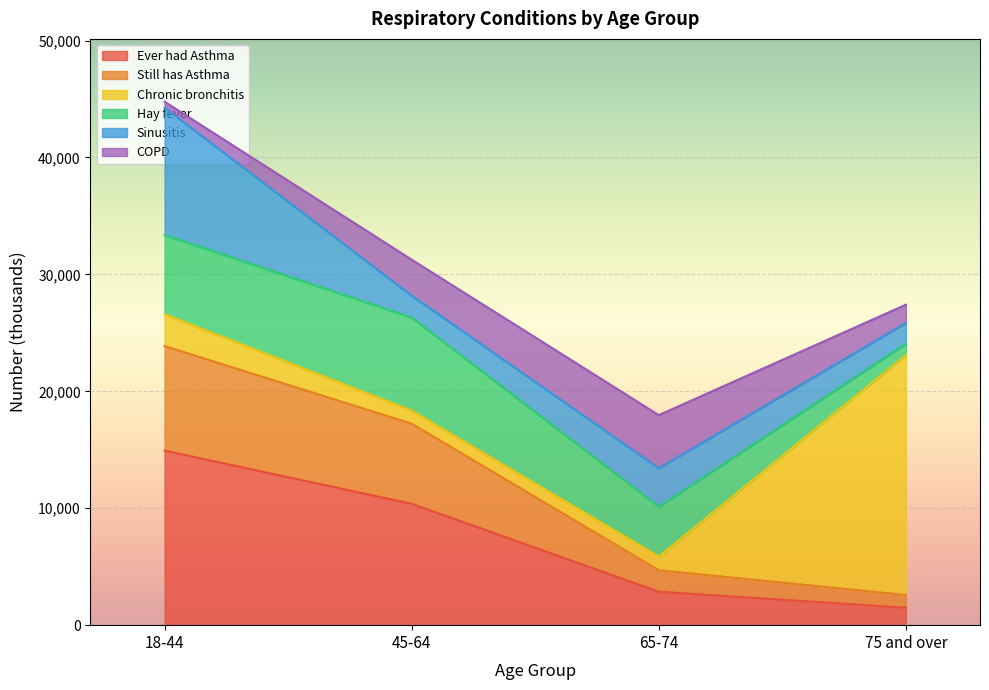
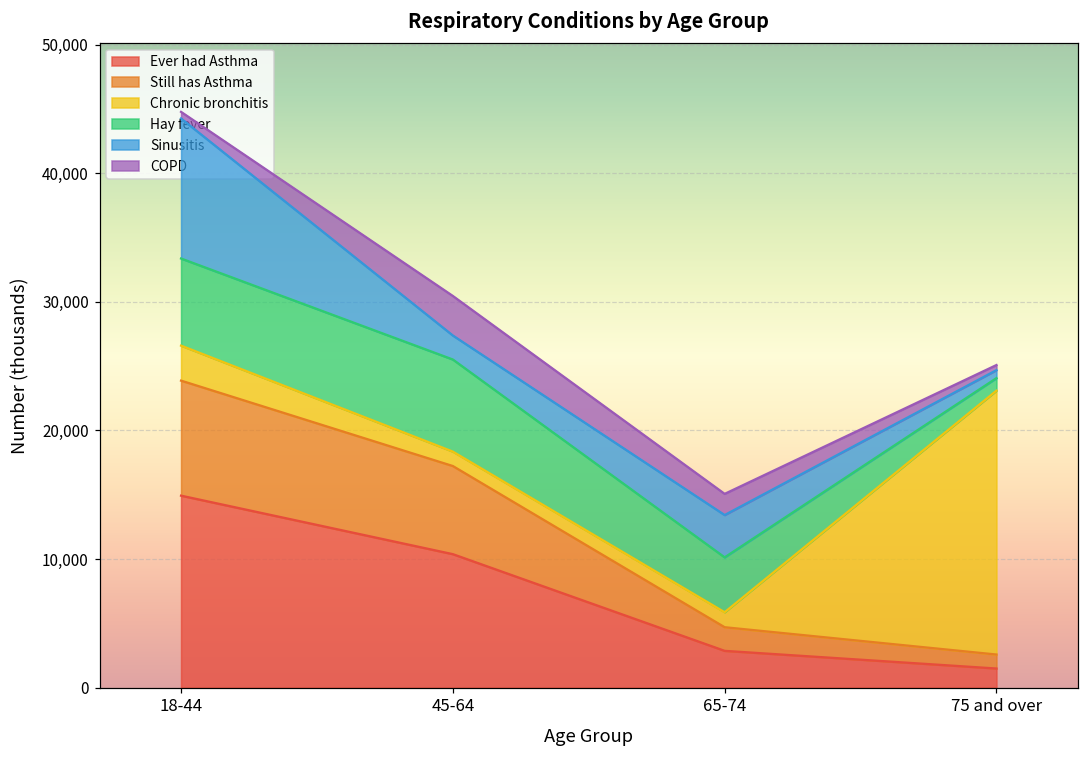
  {
    "Chronic bronchitis": {
      "18-44": "2,700",
      "45-64": "1,100",
      "65-74": "1,200",
      "75 and over": "20,500"
    },
    "Hay fever": {
      "18-44": "6,800",
-     "45-64": "8,000",
+     "45-64": "7,200",
      "65-74": "4,300",
      "75 and over": "1,000"
    },
    "Sinusitis": {
      "45-64": "1,900",
      "65-74": "3,300",
-     "75 and over": "1,800"
+     "75 and over": "600"
    },
    "COPD": {
      "45-64": "3,100",
-     "65-74": "4,500",
-     "75 and over": "1,600"
+     "65-74": "1,600",
+     "75 and over": "400"
    }
  }
